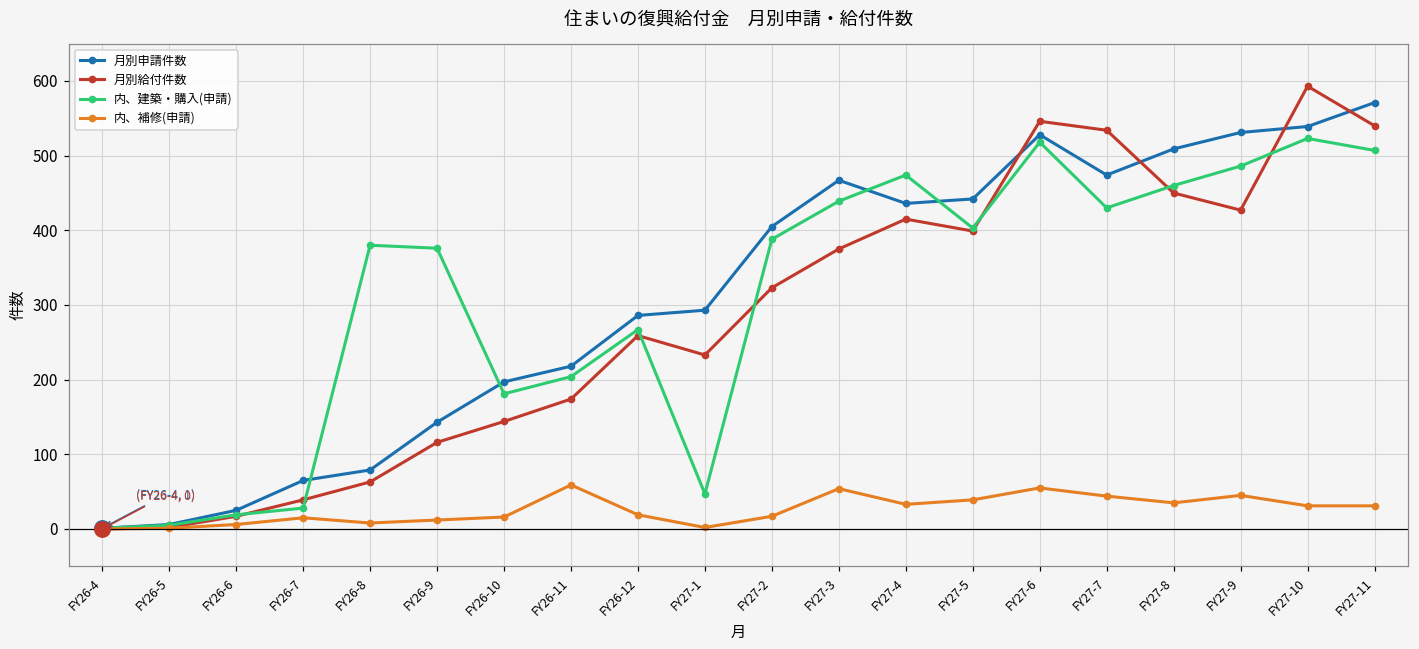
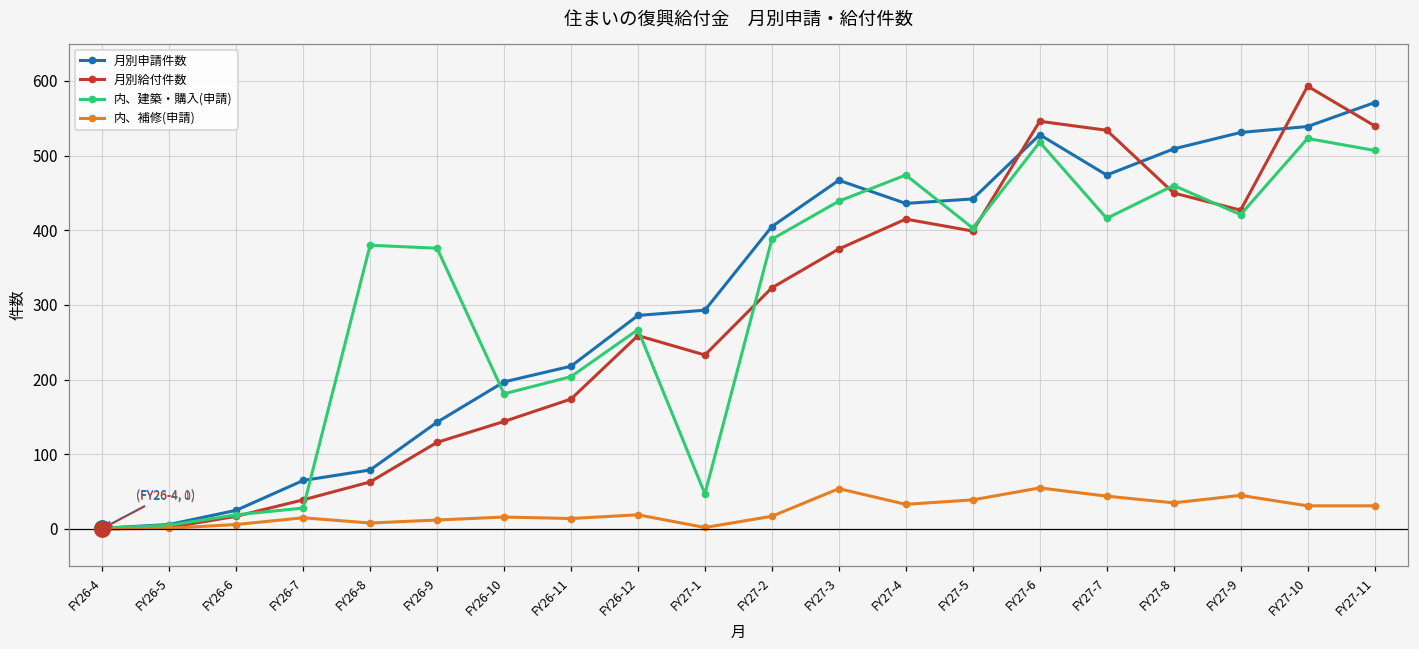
  {
    "内、建築・購入(申請)": {
      "FY26-7": 30,
      "FY26-8": 380,
      "FY26-9": 380,
      "FY26-10": 180,
      "FY26-11": 200,
      "FY26-12": 270,
      "FY27-1": 50,
      "FY27-2": 390,
      "FY27-3": 440,
      "FY27-4": 470,
      "FY27-5": 400,
      "FY27-6": 520,
-     "FY27-7": 430,
+     "FY27-7": 420,
      "FY27-8": 460,
-     "FY27-9": 490,
+     "FY27-9": 420,
      "FY27-10": 520,
      "FY27-11": 510
    },
    "内、補修(申請)": {
      "FY26-6": 10,
      "FY26-7": 20,
      "FY26-8": 10,
      "FY26-9": 10,
      "FY26-10": 20,
-     "FY26-11": 60,
+     "FY26-11": 10,
      "FY26-12": 20,
      "FY27-1": 0,
      "FY27-2": 20,
      "FY27-3": 50,
      "FY27-4": 30,
      "FY27-5": 40,
      "FY27-6": 60,
      "FY27-7": 40,
      "FY27-8": 40,
      "FY27-9": 50,
      "FY27-10": 30,
      "FY27-11": 30
    }
  }
